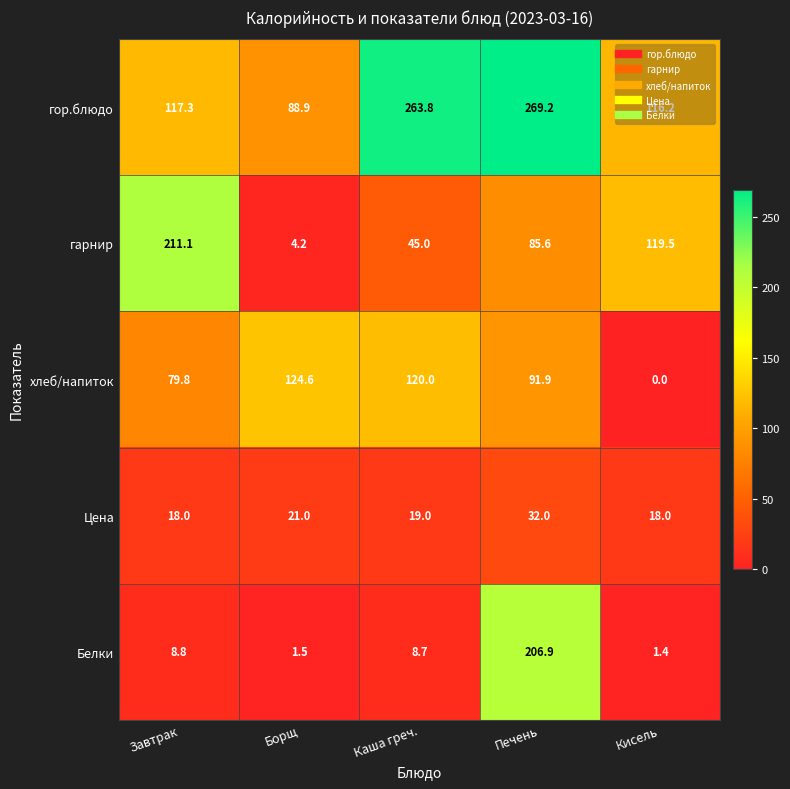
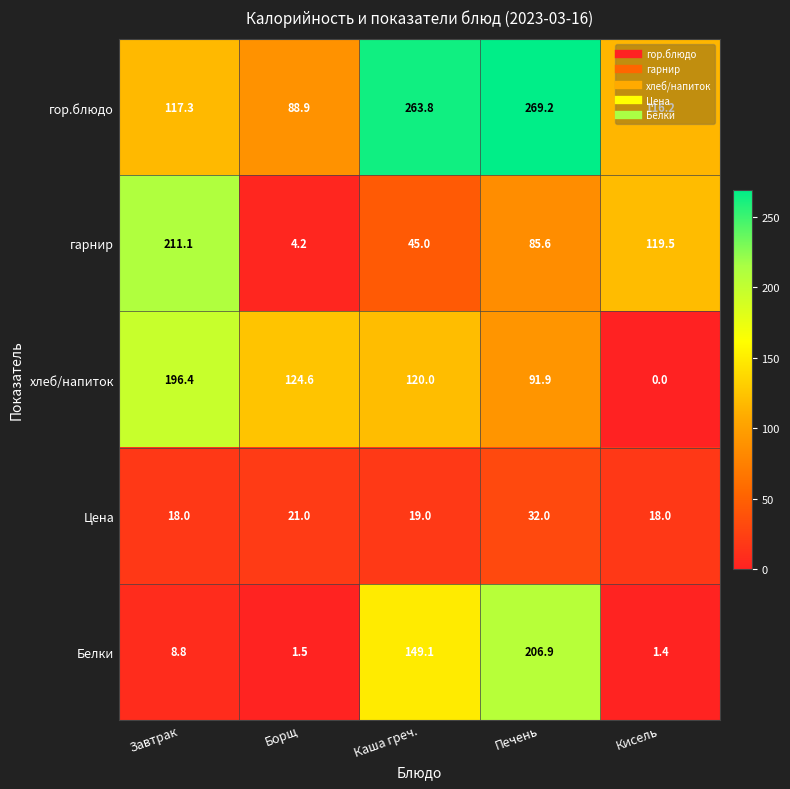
  {
    "гор.блюдо": {
      "Завтрак": 117.3,
      "Борщ": 88.9,
      "Каша греч.": 263.8,
      "Печень": 269.2
    },
    "гарнир": {
      "Завтрак": 211.1,
      "Борщ": 4.2,
      "Каша греч.": 45.0,
      "Печень": 85.6,
      "Кисель": 119.5
    },
    "хлеб/напиток": {
-     "Завтрак": 79.8,
+     "Завтрак": 196.4,
      "Борщ": 124.6,
      "Каша греч.": 120.0,
      "Печень": 91.9,
      "Кисель": 0.0
    },
    "Цена": {
      "Завтрак": 18.0,
      "Борщ": 21.0,
      "Каша греч.": 19.0,
      "Печень": 32.0,
      "Кисель": 18.0
    },
    "Белки": {
      "Завтрак": 8.8,
      "Борщ": 1.5,
-     "Каша греч.": 8.7,
+     "Каша греч.": 149.1,
      "Печень": 206.9,
      "Кисель": 1.4
    }
  }
